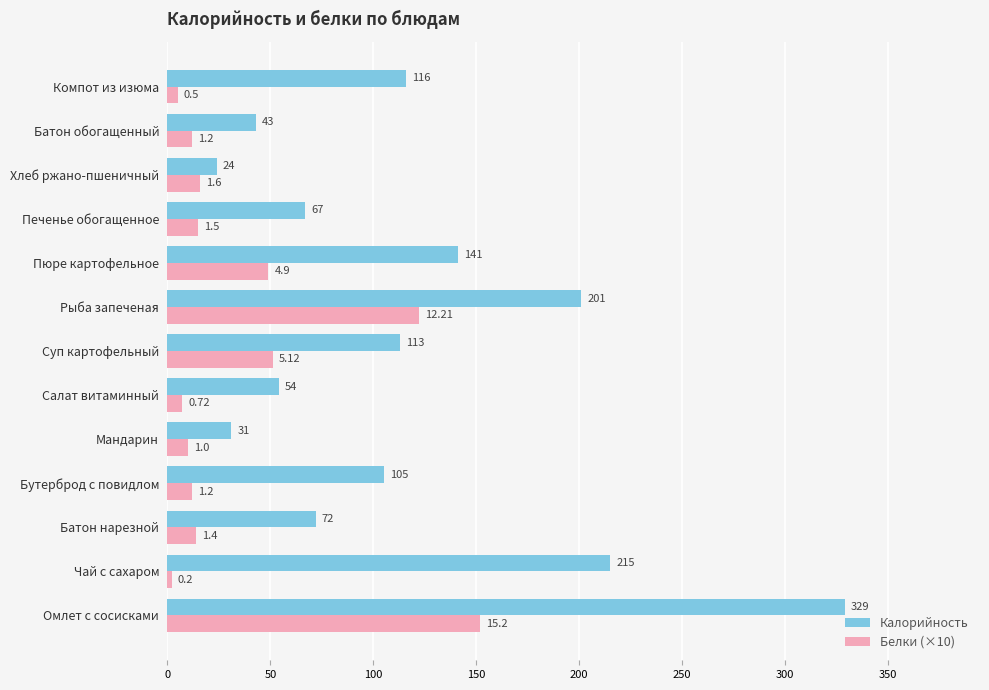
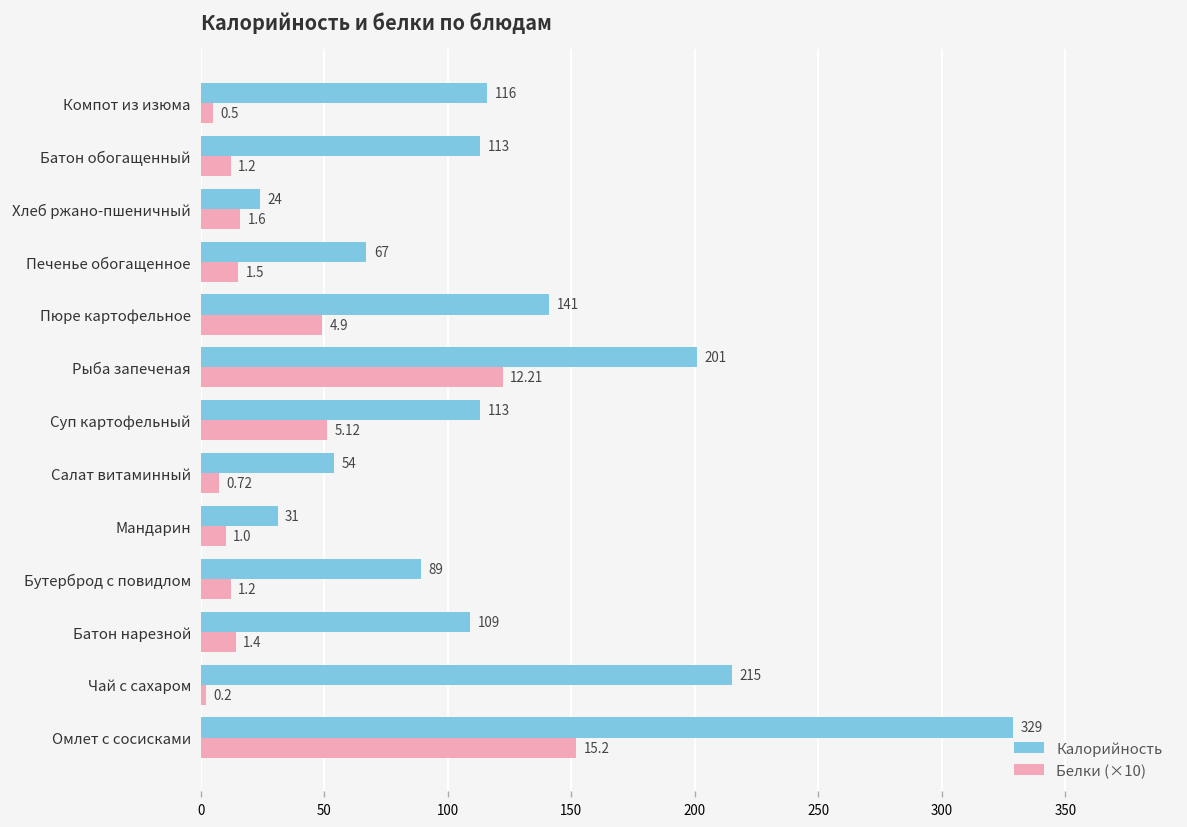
  {
    "Калорийность": {
      "Компот из изюма": 116,
-     "Батон обогащенный": 43,
+     "Батон обогащенный": 113,
      "Хлеб ржано-пшеничный": 24,
      "Печенье обогащенное": 67,
      "Пюре картофельное": 141,
      "Рыба запеченая": 201,
      "Суп картофельный": 113,
      "Салат витаминный": 54,
      "Мандарин": 31,
-     "Бутерброд с повидлом": 105,
-     "Батон нарезной": 72,
+     "Бутерброд с повидлом": 89,
+     "Батон нарезной": 109,
      "Чай с сахаром": 215,
      "Омлет с сосисками": 329
    }
  }
